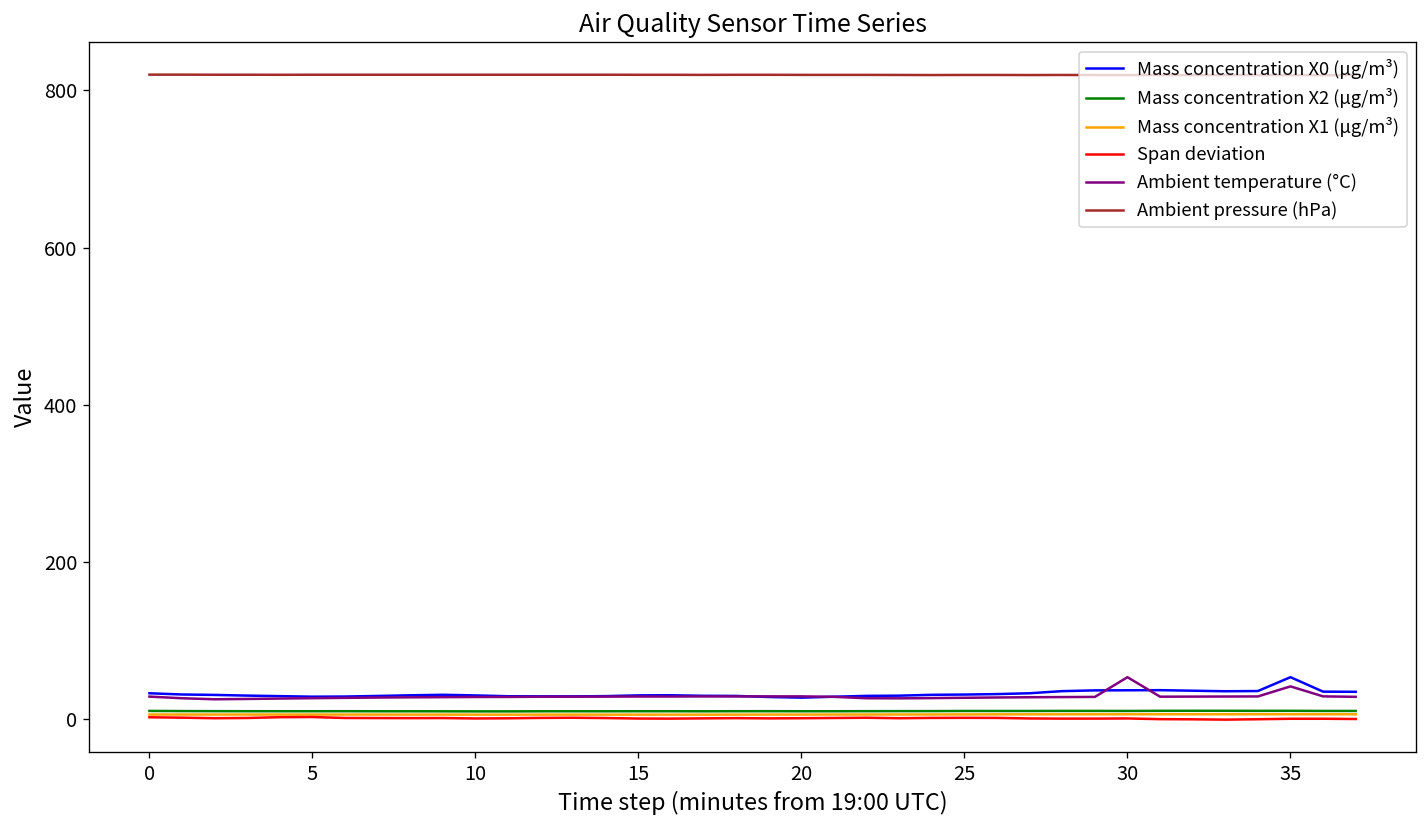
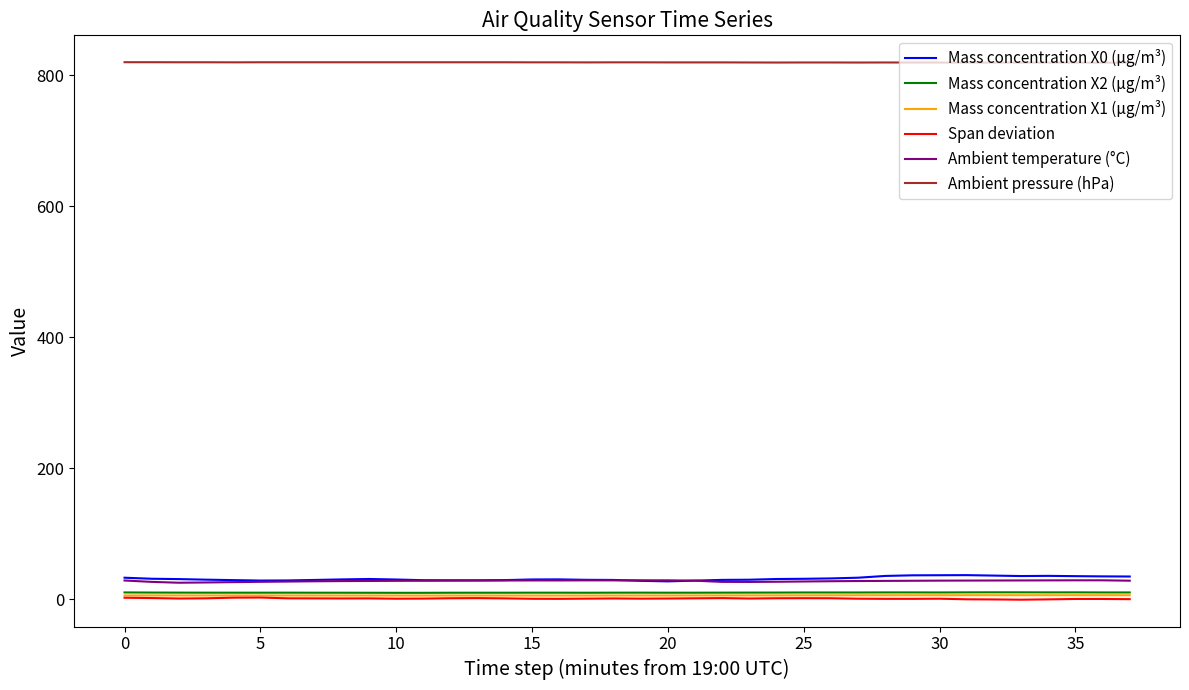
  {
    "Mass concentration X0 (μg/m³)": {
      "0": 30,
      "25": 30,
      "30": 40,
-     "35": 50
+     "35": 40
    },
    "Mass concentration X2 (μg/m³)": {
      "0": 10,
      "5": 10,
      "10": 10,
      "15": 10,
      "20": 10,
      "25": 10,
      "30": 10,
      "35": 10
    },
    "Mass concentration X1 (μg/m³)": {
      "10": 10,
      "15": 10,
      "20": 10,
      "25": 10,
      "30": 10,
      "35": 10
    },
    "Span deviation": {
      "10": 0,
      "15": 0,
      "20": 0,
      "25": 0,
      "30": 0,
      "35": 0
    },
    "Ambient temperature (°C)": {
      "0": 30,
      "25": 30,
-     "30": 50,
-     "35": 40
+     "30": 30,
+     "35": 30
    },
    "Ambient pressure (hPa)": {
      "0": 820,
      "5": 820,
      "10": 820,
      "15": 820,
      "20": 820,
      "25": 820
    }
  }
